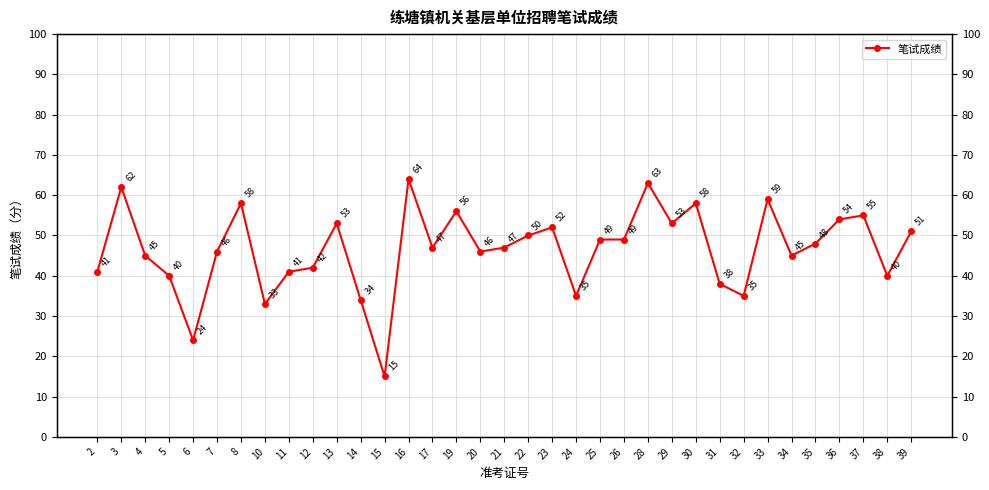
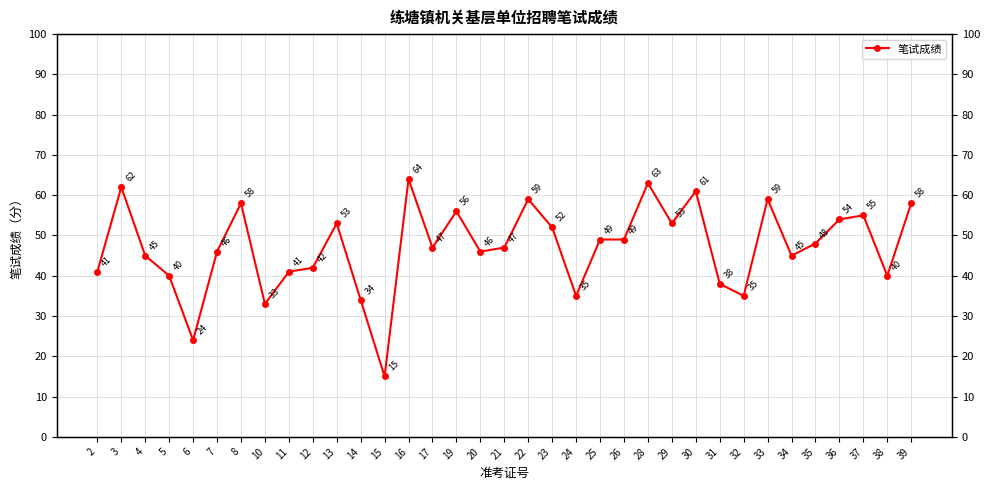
  {
    "2": 41,
    "3": 62,
    "4": 45,
    "5": 40,
    "6": 24,
    "7": 46,
    "8": 58,
    "10": 33,
    "11": 41,
    "12": 42,
    "13": 53,
    "14": 34,
    "15": 15,
    "16": 64,
    "17": 47,
    "19": 56,
    "20": 46,
    "21": 47,
-   "22": 50,
+   "22": 59,
    "23": 52,
    "24": 35,
    "25": 49,
    "26": 49,
    "28": 63,
    "29": 53,
-   "30": 58,
+   "30": 61,
    "31": 38,
    "32": 35,
    "33": 59,
    "34": 45,
    "35": 48,
    "36": 54,
    "37": 55,
    "38": 40,
-   "39": 51
+   "39": 58
  }
